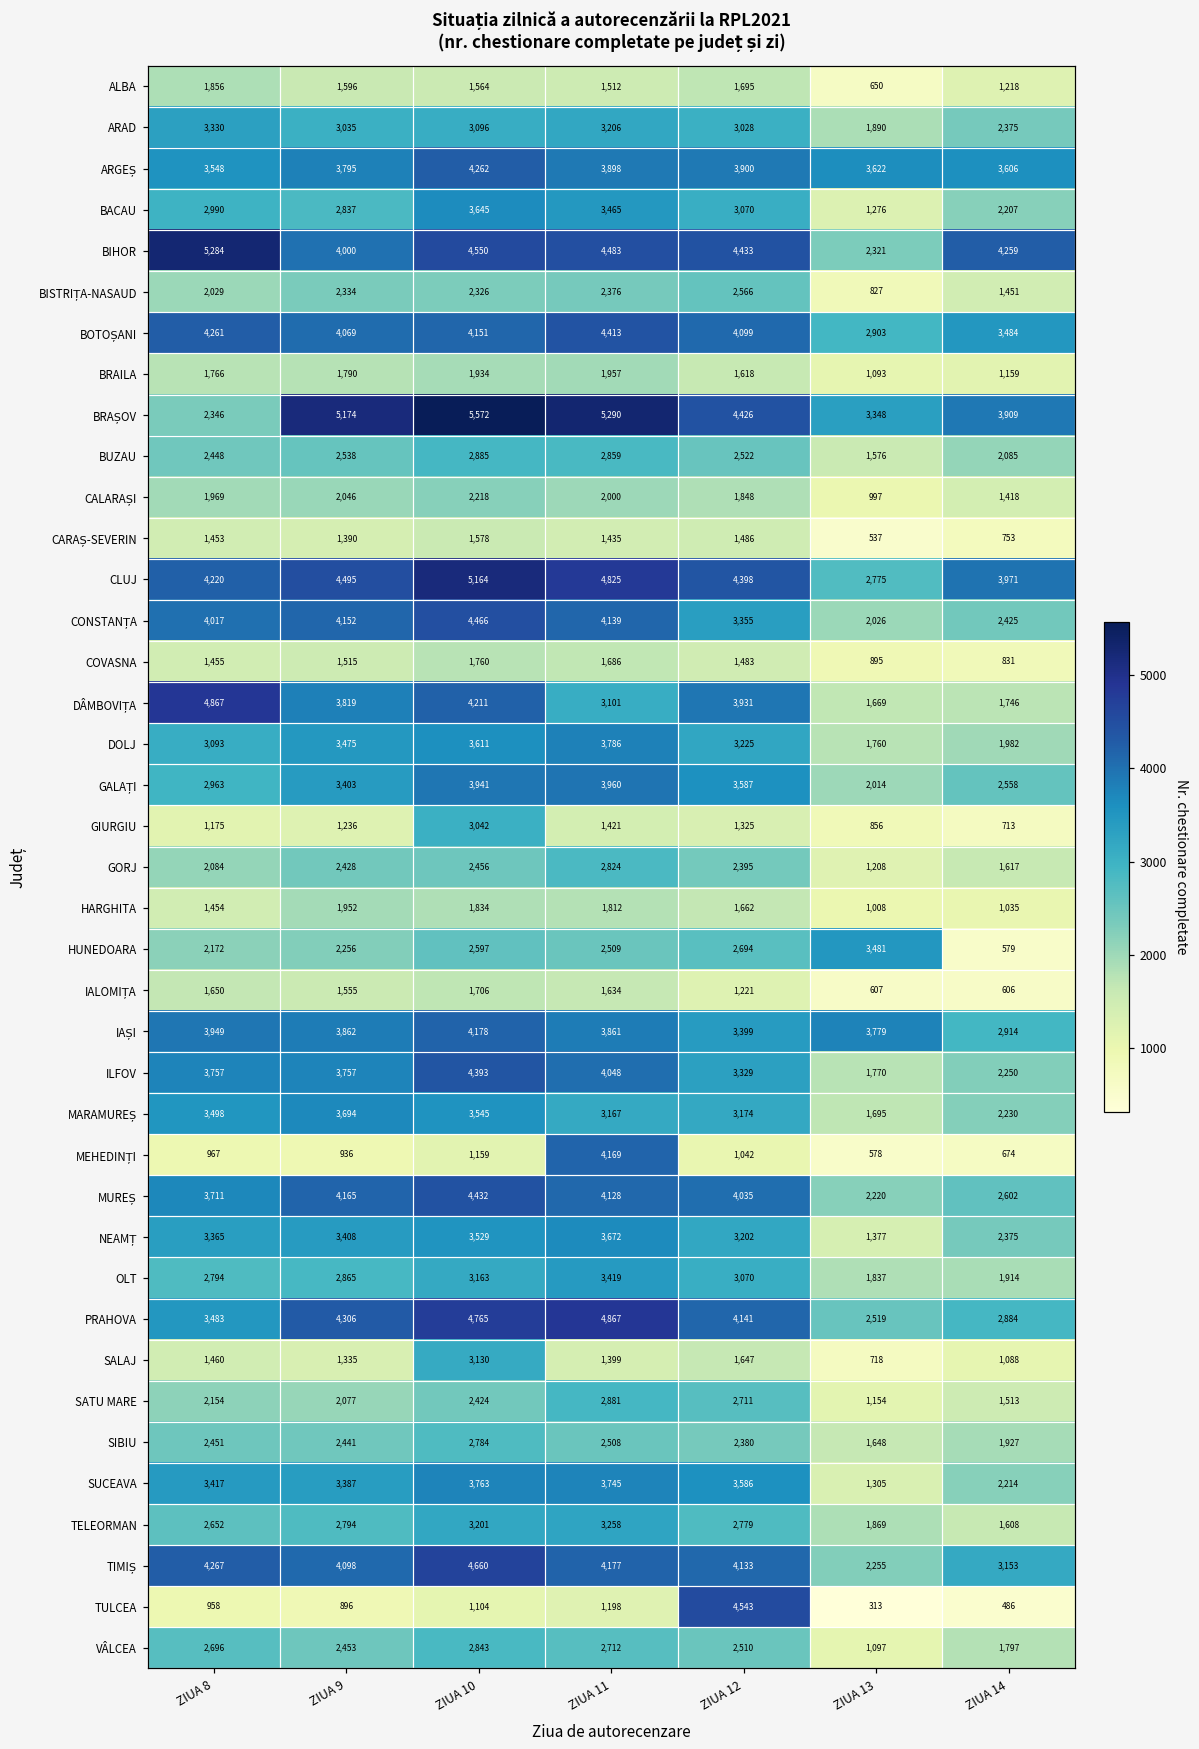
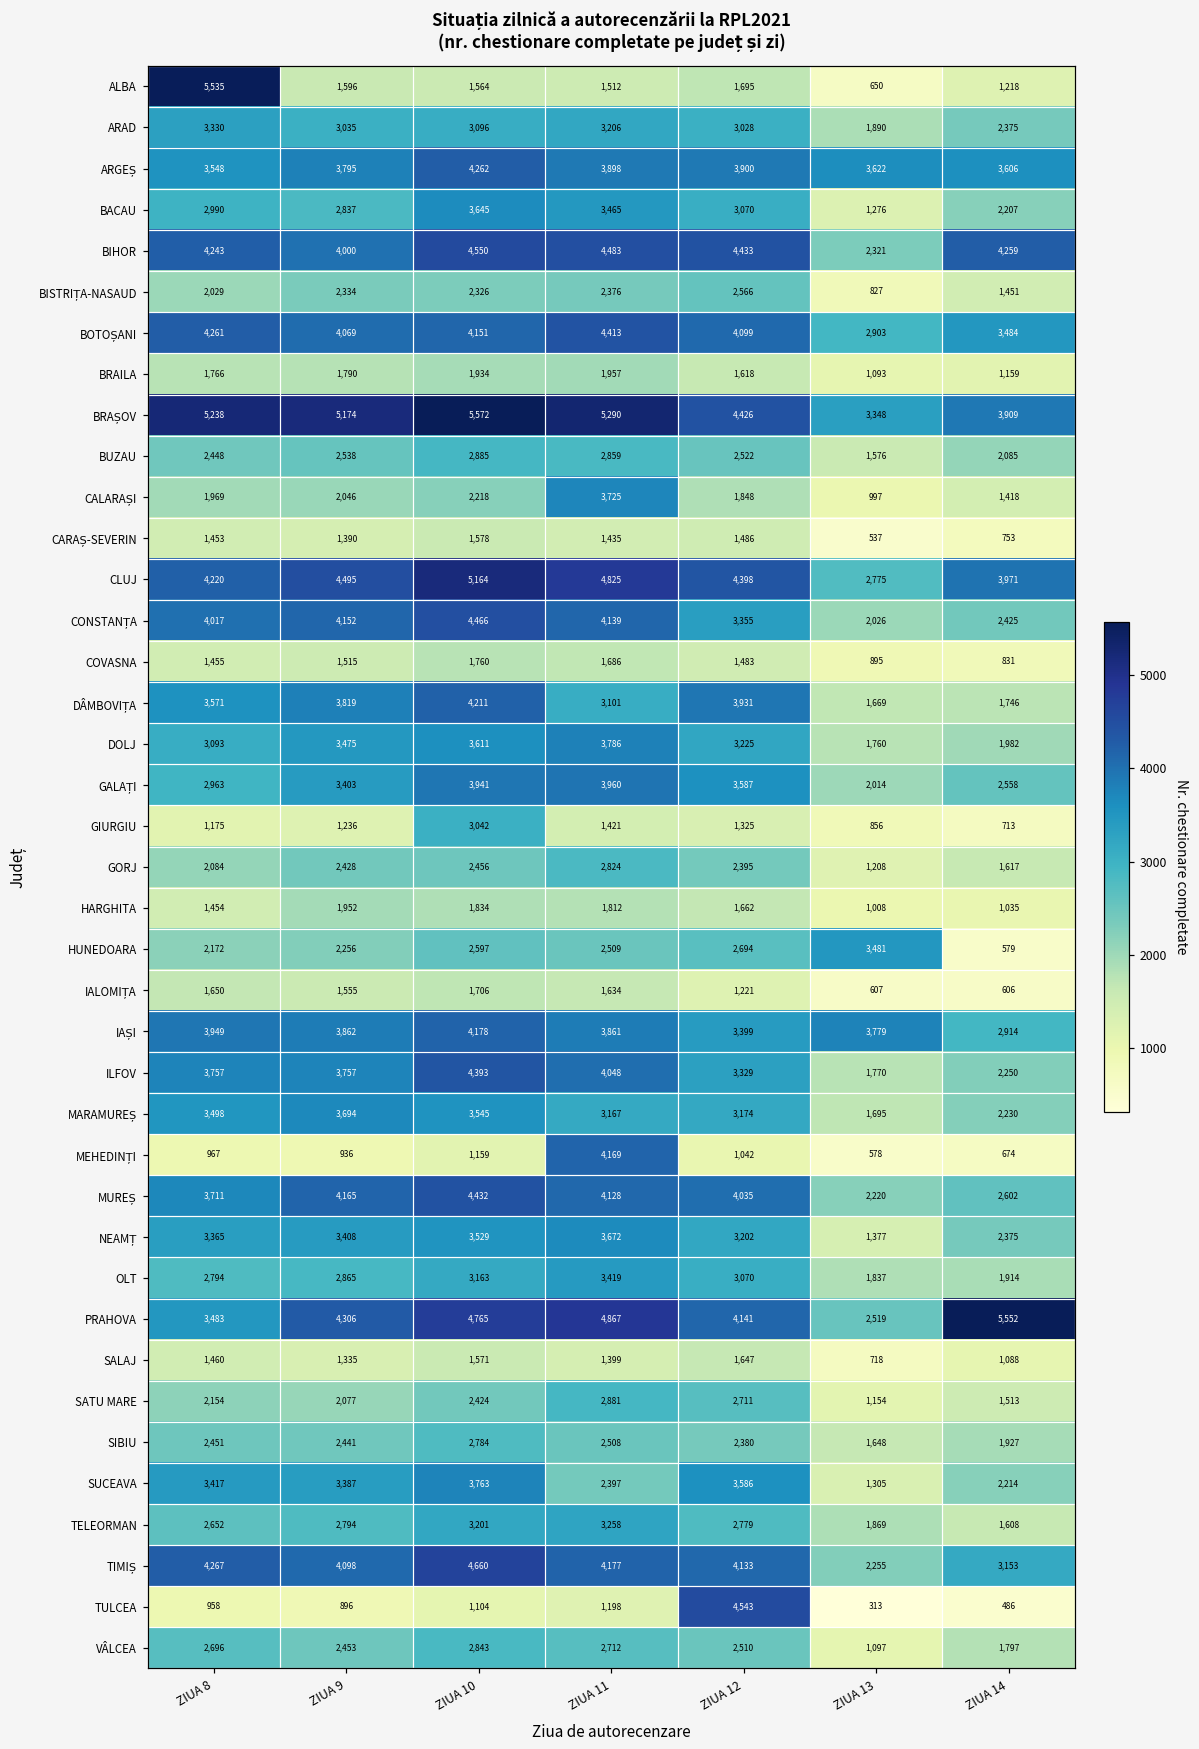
  {
    "ALBA": {
-     "ZIUA 8": "1,856",
+     "ZIUA 8": "5,535",
      "ZIUA 9": "1,596",
      "ZIUA 10": "1,564",
      "ZIUA 11": "1,512",
      "ZIUA 12": "1,695",
      "ZIUA 13": "650",
      "ZIUA 14": "1,218"
    },
    "BIHOR": {
-     "ZIUA 8": "5,284",
+     "ZIUA 8": "4,243",
      "ZIUA 9": "4,000",
      "ZIUA 10": "4,550",
      "ZIUA 11": "4,483",
      "ZIUA 12": "4,433",
      "ZIUA 13": "2,321",
      "ZIUA 14": "4,259"
    },
    "BRAȘOV": {
-     "ZIUA 8": "2,346",
+     "ZIUA 8": "5,238",
      "ZIUA 9": "5,174",
      "ZIUA 10": "5,572",
      "ZIUA 11": "5,290",
      "ZIUA 12": "4,426",
      "ZIUA 13": "3,348",
      "ZIUA 14": "3,909"
    },
    "CALARAȘI": {
      "ZIUA 8": "1,969",
      "ZIUA 9": "2,046",
      "ZIUA 10": "2,218",
-     "ZIUA 11": "2,000",
+     "ZIUA 11": "3,725",
      "ZIUA 12": "1,848",
      "ZIUA 13": "997",
      "ZIUA 14": "1,418"
    },
    "DÂMBOVIȚA": {
-     "ZIUA 8": "4,867",
+     "ZIUA 8": "3,571",
      "ZIUA 9": "3,819",
      "ZIUA 10": "4,211",
      "ZIUA 11": "3,101",
      "ZIUA 12": "3,931",
      "ZIUA 13": "1,669",
      "ZIUA 14": "1,746"
    },
    "PRAHOVA": {
      "ZIUA 8": "3,483",
      "ZIUA 9": "4,306",
      "ZIUA 10": "4,765",
      "ZIUA 11": "4,867",
      "ZIUA 12": "4,141",
      "ZIUA 13": "2,519",
-     "ZIUA 14": "2,884"
+     "ZIUA 14": "5,552"
    },
    "SALAJ": {
      "ZIUA 8": "1,460",
      "ZIUA 9": "1,335",
-     "ZIUA 10": "3,130",
+     "ZIUA 10": "1,571",
      "ZIUA 11": "1,399",
      "ZIUA 12": "1,647",
      "ZIUA 13": "718",
      "ZIUA 14": "1,088"
    },
    "SUCEAVA": {
      "ZIUA 8": "3,417",
      "ZIUA 9": "3,387",
      "ZIUA 10": "3,763",
-     "ZIUA 11": "3,745",
+     "ZIUA 11": "2,397",
      "ZIUA 12": "3,586",
      "ZIUA 13": "1,305",
      "ZIUA 14": "2,214"
    }
  }
